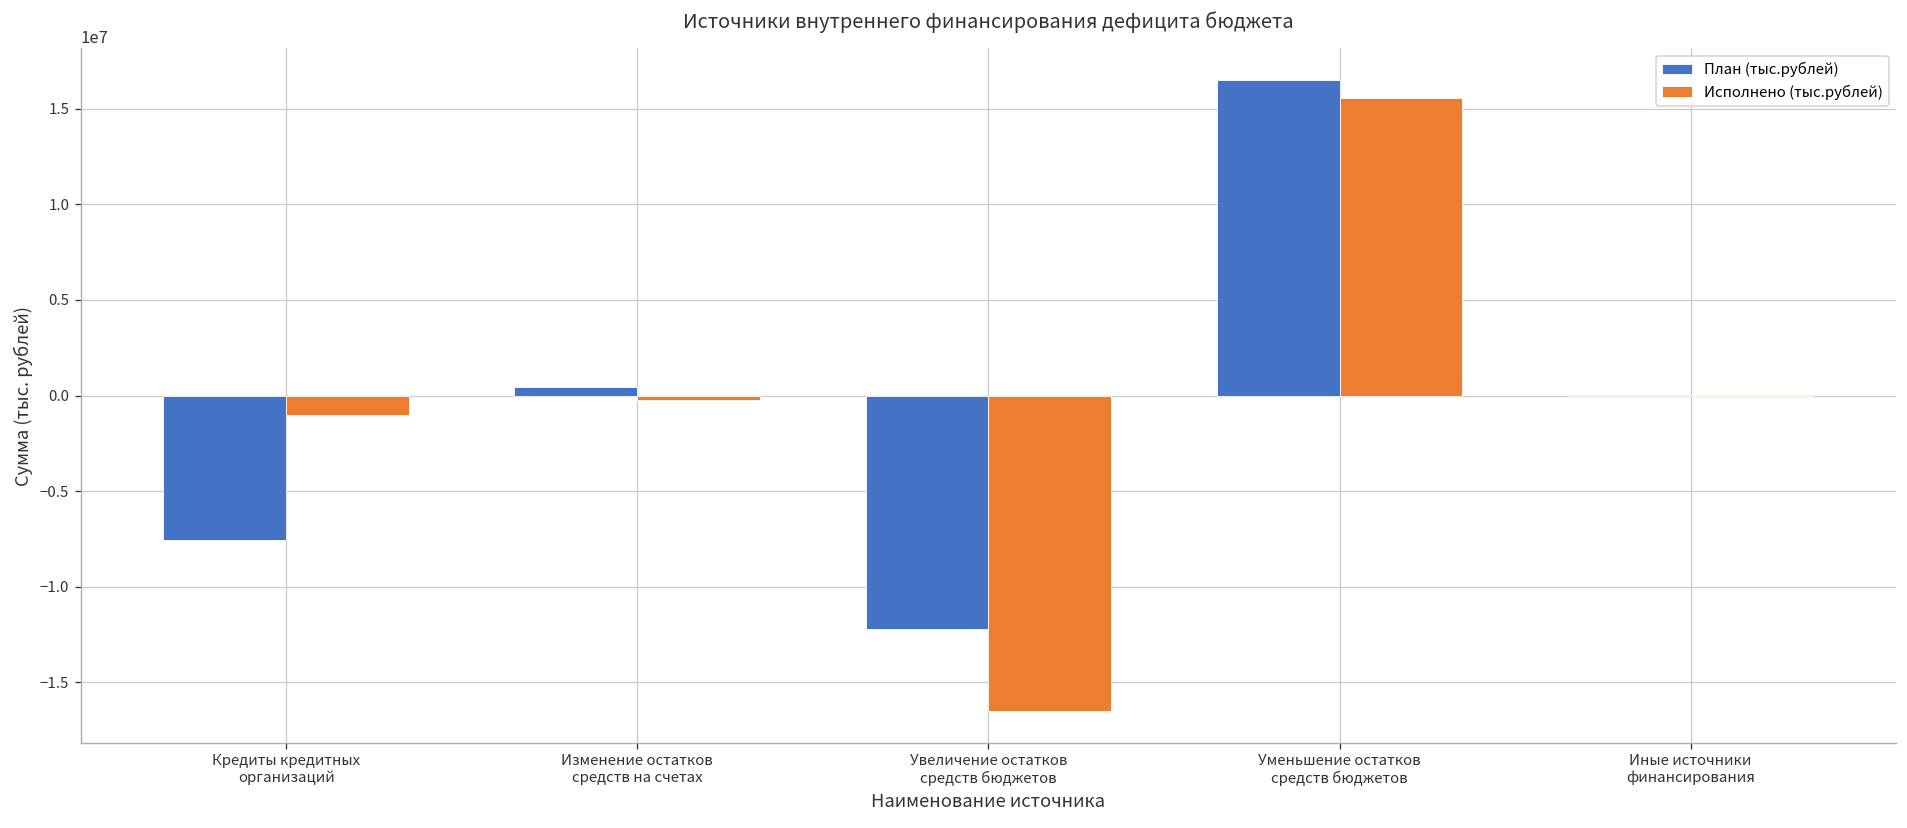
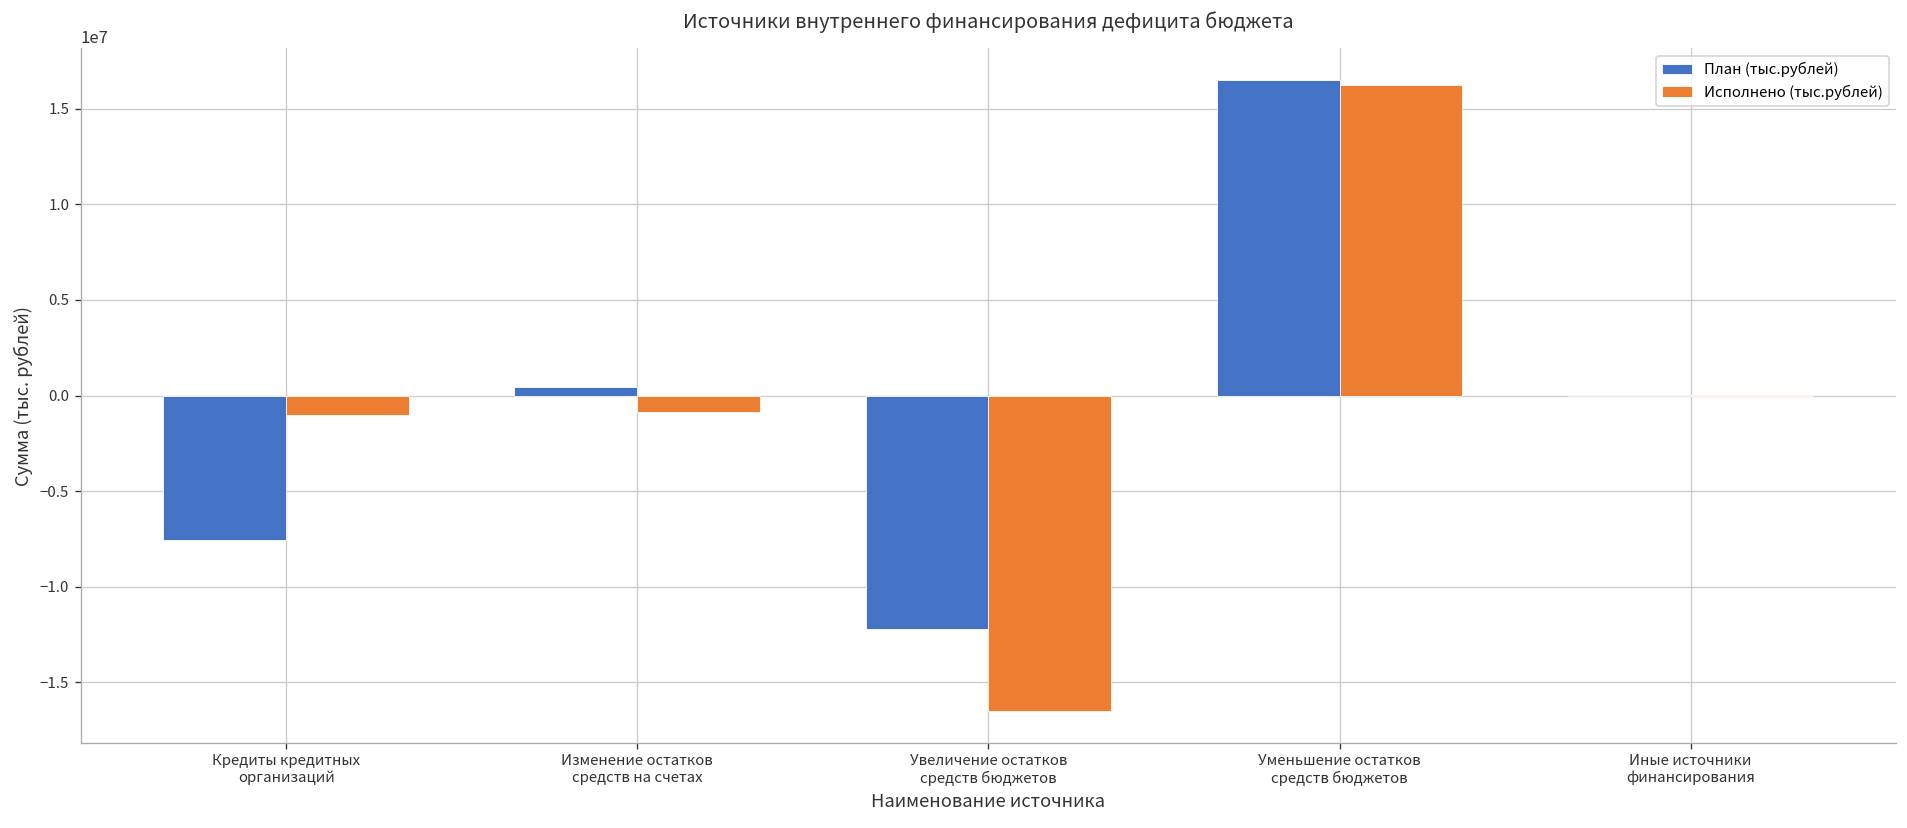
  {
    "План (тыс.рублей)": {
      "Кредиты кредитных организаций": -7600000,
      "Изменение остатков средств на счетах": 500000,
      "Увеличение остатков средств бюджетов": -12200000,
      "Уменьшение остатков средств бюджетов": 16500000
    },
    "Исполнено (тыс.рублей)": {
      "Кредиты кредитных организаций": -1000000,
-     "Изменение остатков средств на счетах": -300000,
+     "Изменение остатков средств на счетах": -900000,
      "Увеличение остатков средств бюджетов": -16500000,
-     "Уменьшение остатков средств бюджетов": 15600000
+     "Уменьшение остатков средств бюджетов": 16300000
    }
  }
